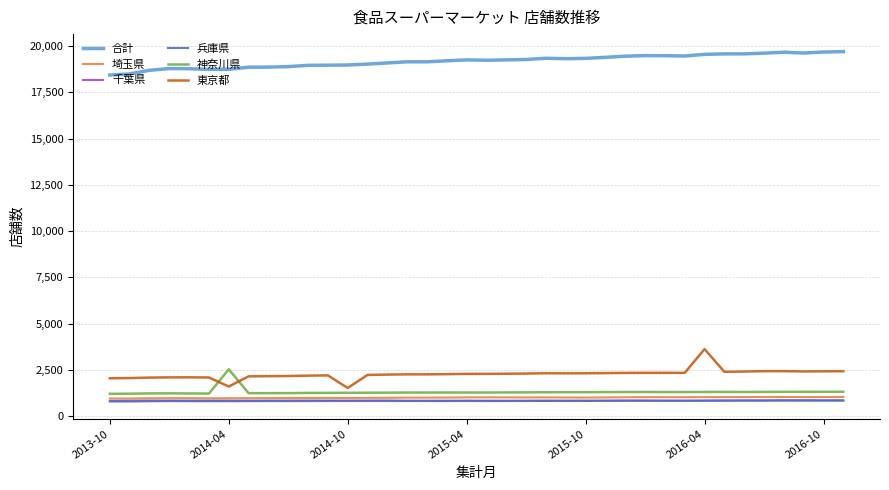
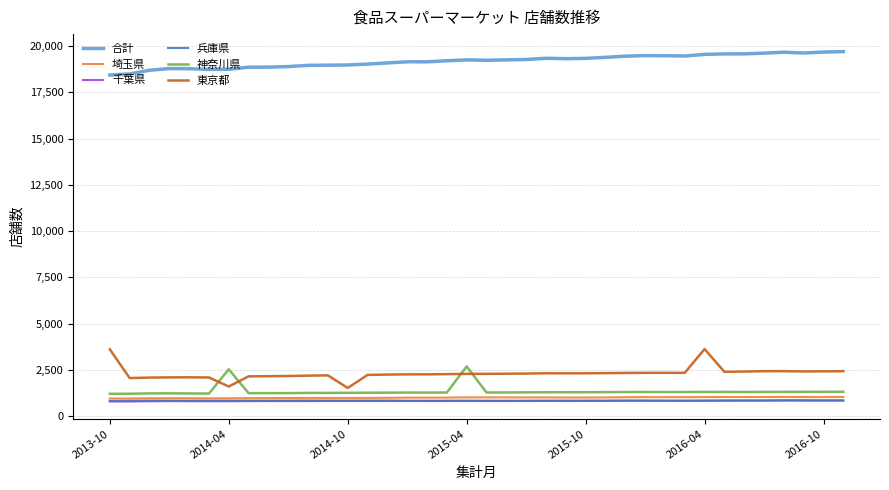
  {
    "埼玉県": {
      "2014-10": "1,000",
      "2015-04": "1,000",
      "2015-10": "1,000",
      "2016-04": "1,000",
      "2016-10": "1,000"
    },
    "神奈川県": {
      "2013-10": "1,200",
      "2014-04": "2,500",
      "2014-10": "1,300",
-     "2015-04": "1,300",
+     "2015-04": "2,700",
      "2015-10": "1,300",
      "2016-04": "1,300",
      "2016-10": "1,300"
    },
    "東京都": {
-     "2013-10": "2,100",
+     "2013-10": "3,600",
      "2014-04": "1,600",
      "2014-10": "1,500",
      "2015-04": "2,300",
      "2015-10": "2,300",
      "2016-04": "3,600",
      "2016-10": "2,400"
    }
  }
